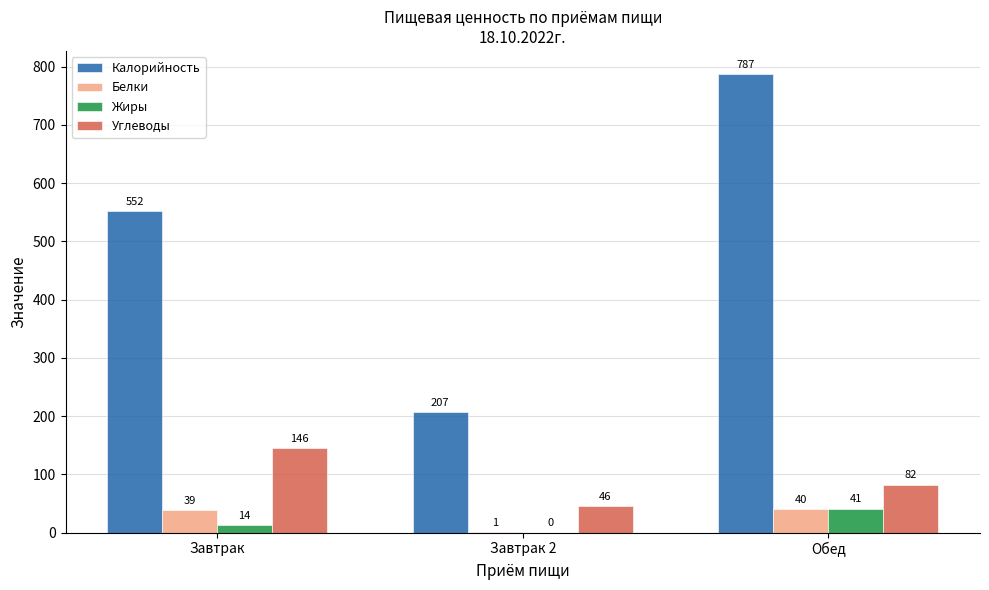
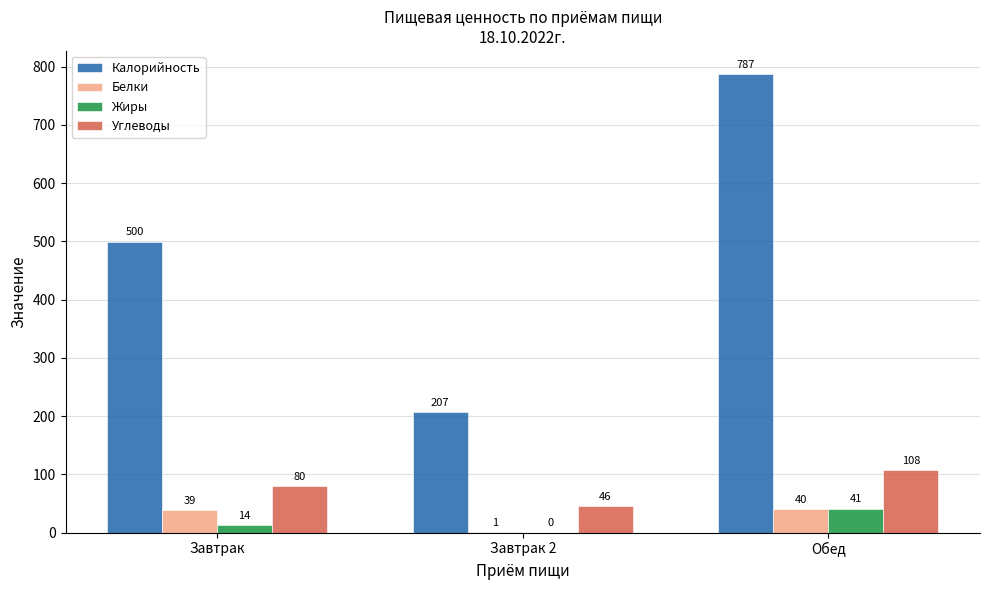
  {
    "Калорийность": {
-     "Завтрак": 552,
+     "Завтрак": 500,
      "Завтрак 2": 207,
      "Обед": 787
    },
    "Белки": {
      "Завтрак": 39,
      "Завтрак 2": 1,
      "Обед": 40
    },
    "Жиры": {
      "Завтрак": 14,
      "Завтрак 2": 0,
      "Обед": 41
    },
    "Углеводы": {
-     "Завтрак": 146,
+     "Завтрак": 80,
      "Завтрак 2": 46,
-     "Обед": 82
+     "Обед": 108
    }
  }
